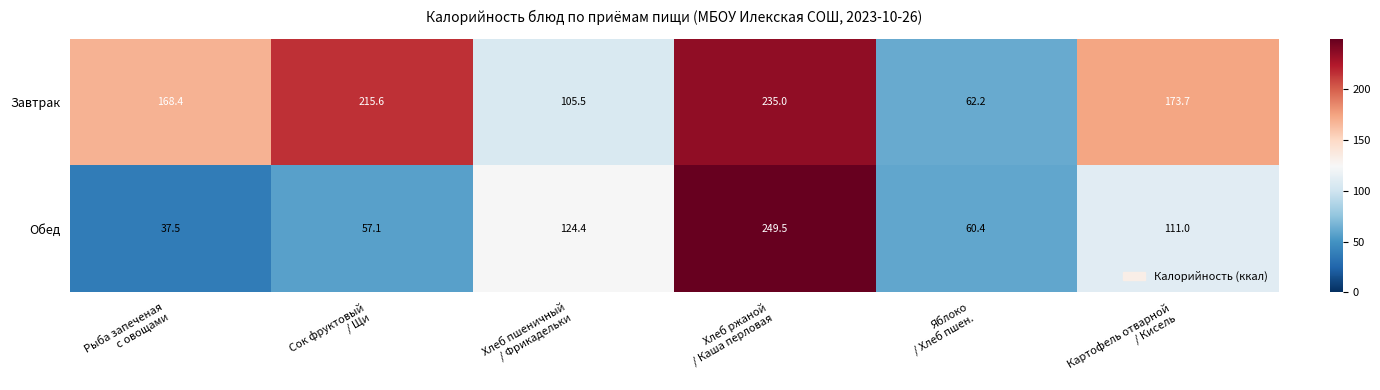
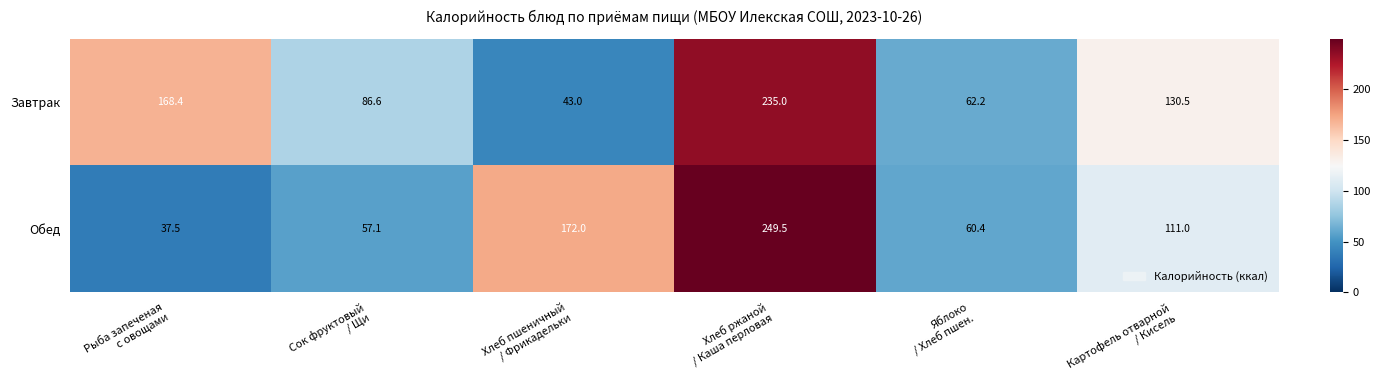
  {
    "Завтрак": {
      "Рыба запеченая с овощами": 168.4,
-     "Сок фруктовый / Щи": 215.6,
-     "Хлеб пшеничный / Фрикадельки": 105.5,
+     "Сок фруктовый / Щи": 86.6,
+     "Хлеб пшеничный / Фрикадельки": 43.0,
      "Хлеб ржаной / Каша перловая": 235.0,
      "Яблоко / Хлеб пшен.": 62.2,
-     "Картофель отварной / Кисель": 173.7
+     "Картофель отварной / Кисель": 130.5
    },
    "Обед": {
      "Рыба запеченая с овощами": 37.5,
      "Сок фруктовый / Щи": 57.1,
-     "Хлеб пшеничный / Фрикадельки": 124.4,
+     "Хлеб пшеничный / Фрикадельки": 172.0,
      "Хлеб ржаной / Каша перловая": 249.5,
      "Яблоко / Хлеб пшен.": 60.4,
      "Картофель отварной / Кисель": 111.0
    }
  }
